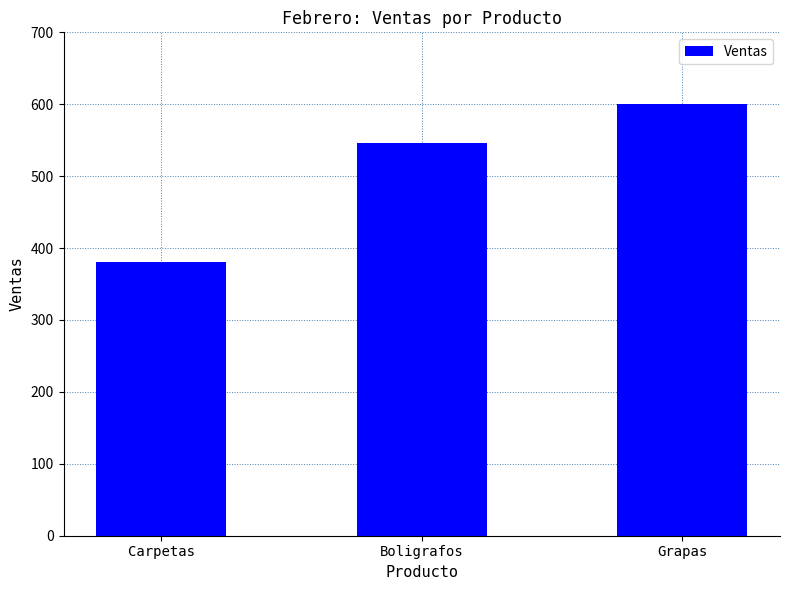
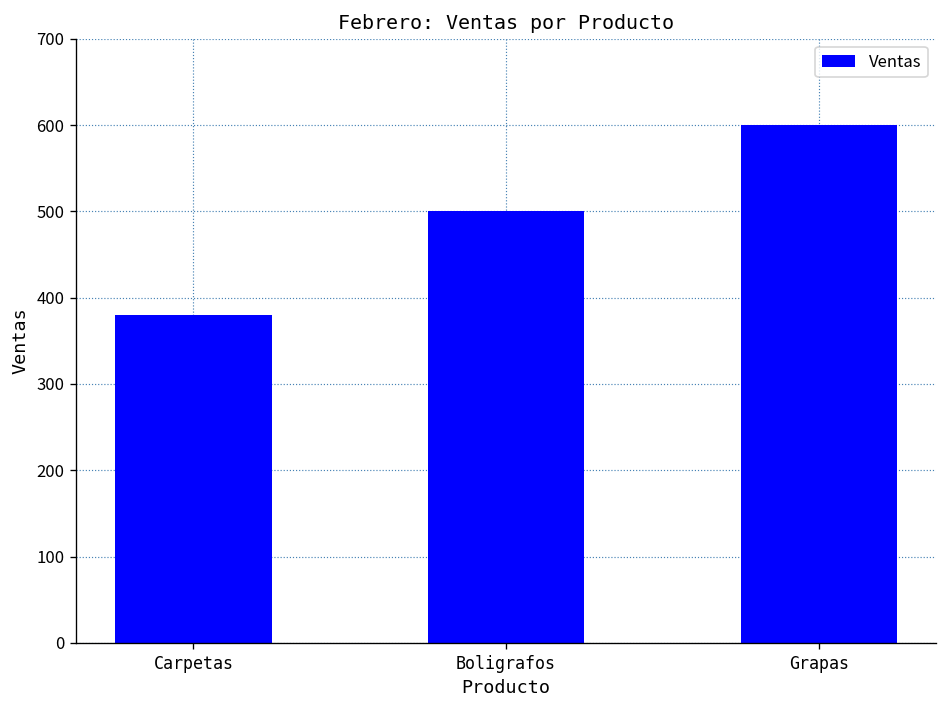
  {
    "Carpetas": 380,
-   "Boligrafos": 550,
+   "Boligrafos": 500,
    "Grapas": 600
  }
